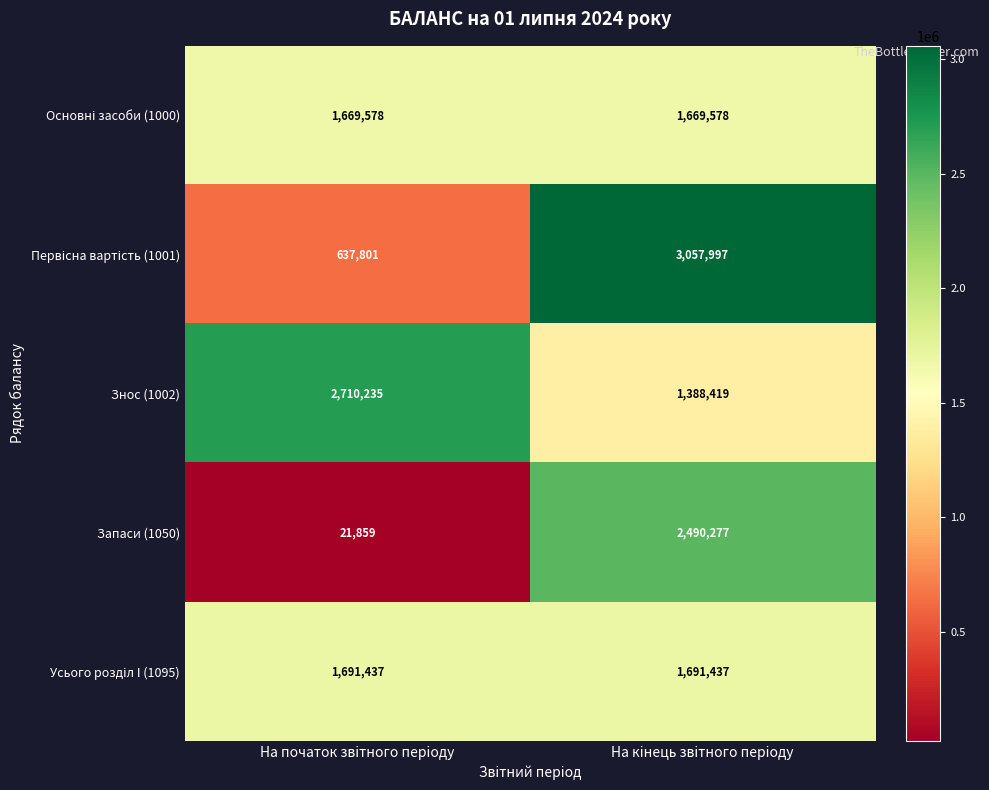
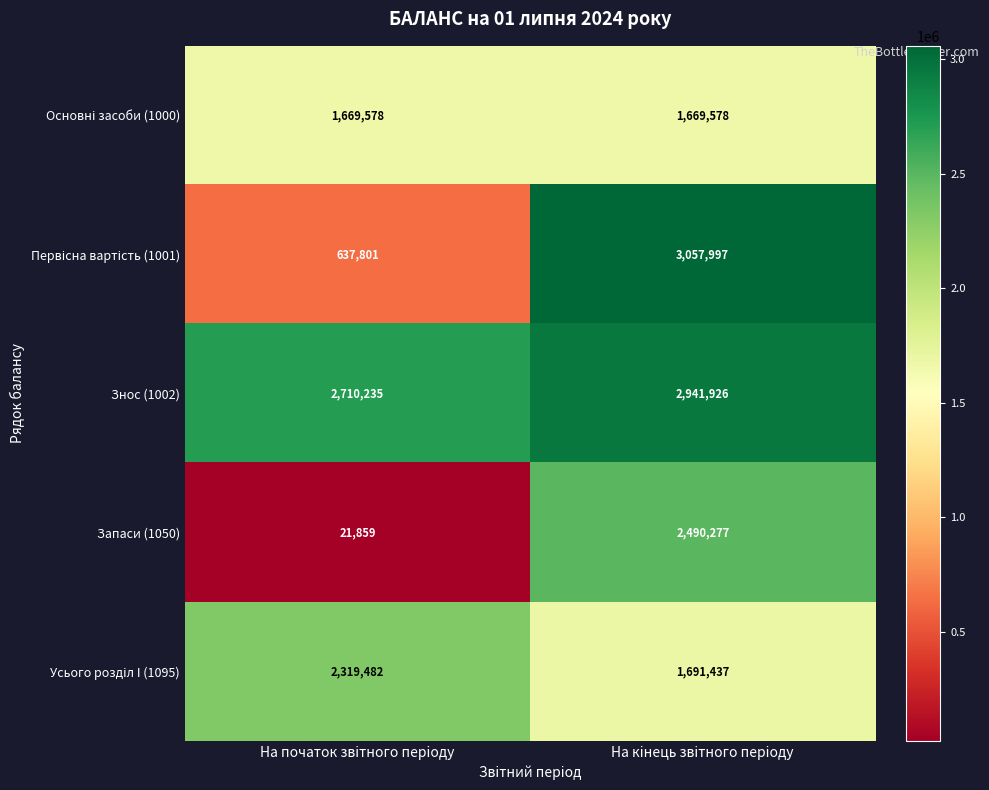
  {
    "Основні засоби (1000)": {
      "На початок звітного періоду": "1,669,578",
      "На кінець звітного періоду": "1,669,578"
    },
    "Первісна вартість (1001)": {
      "На початок звітного періоду": "637,801",
      "На кінець звітного періоду": "3,057,997"
    },
    "Знос (1002)": {
      "На початок звітного періоду": "2,710,235",
-     "На кінець звітного періоду": "1,388,419"
+     "На кінець звітного періоду": "2,941,926"
    },
    "Запаси (1050)": {
      "На початок звітного періоду": "21,859",
      "На кінець звітного періоду": "2,490,277"
    },
    "Усього розділ І (1095)": {
-     "На початок звітного періоду": "1,691,437",
+     "На початок звітного періоду": "2,319,482",
      "На кінець звітного періоду": "1,691,437"
    }
  }
